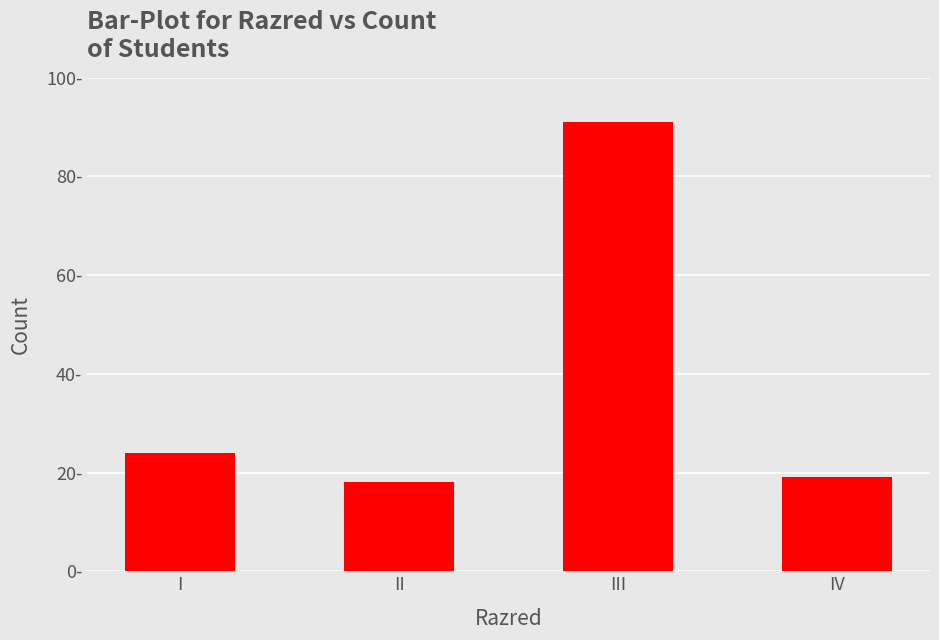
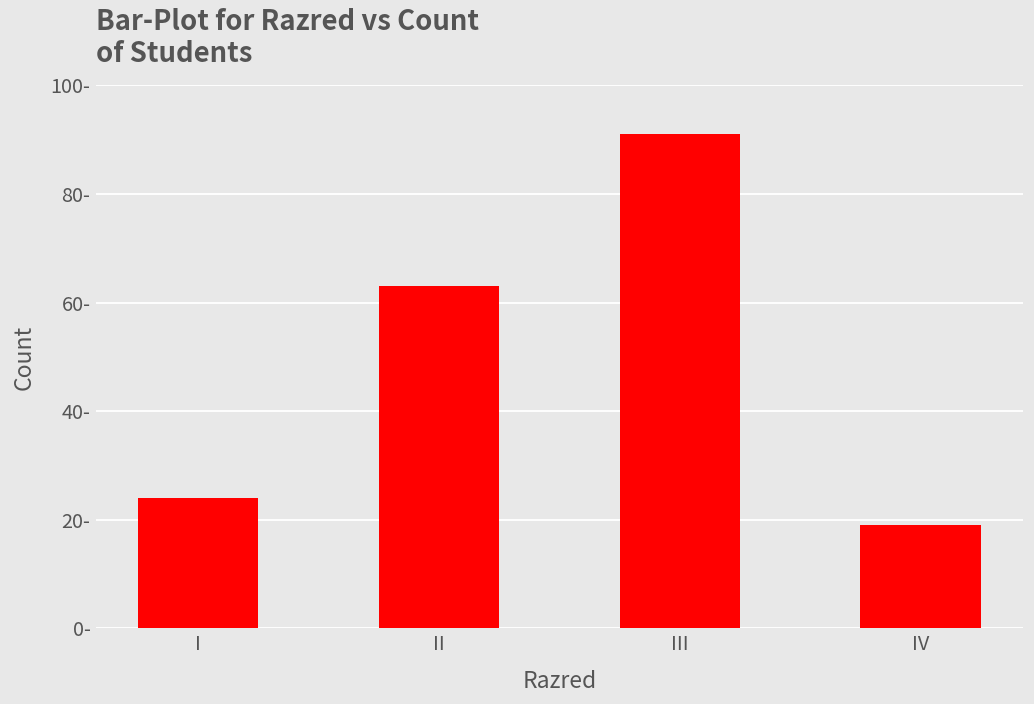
  {
    "I": "24-",
-   "II": "18-",
+   "II": "63-",
    "III": "91-",
    "IV": "19-"
  }
